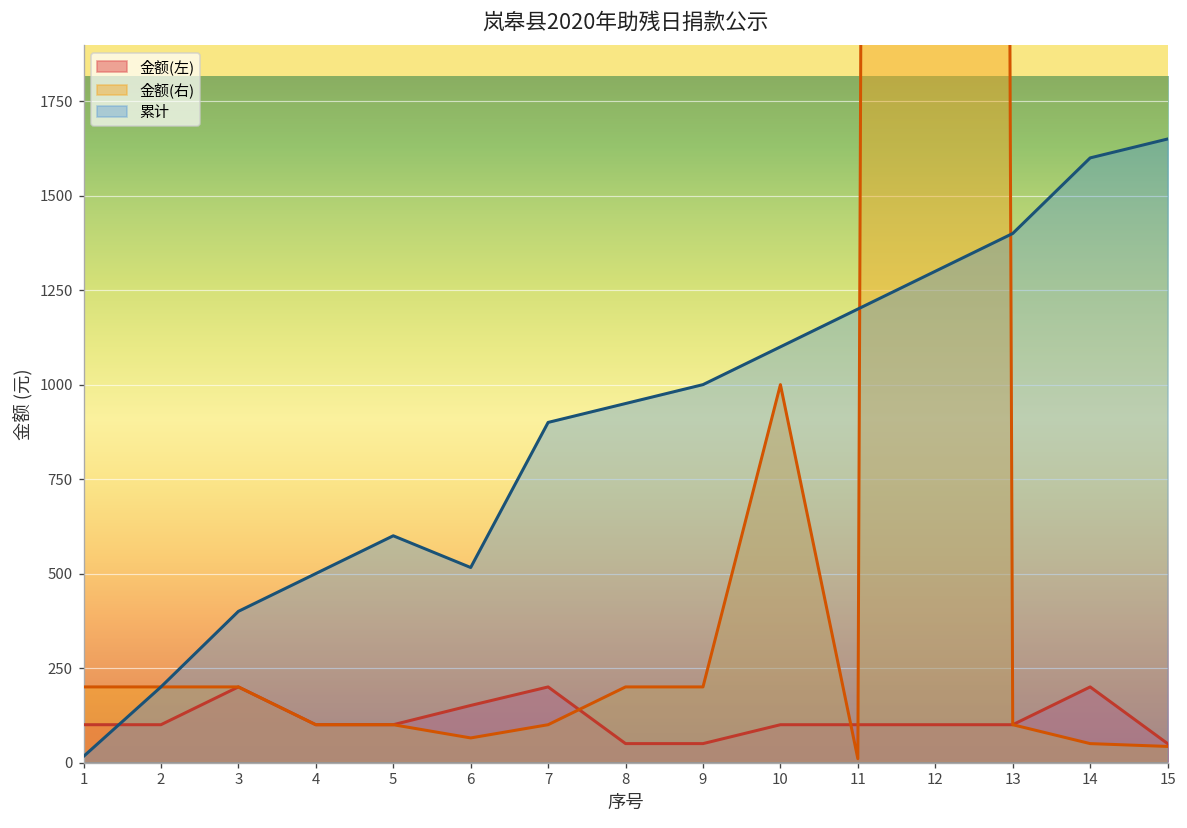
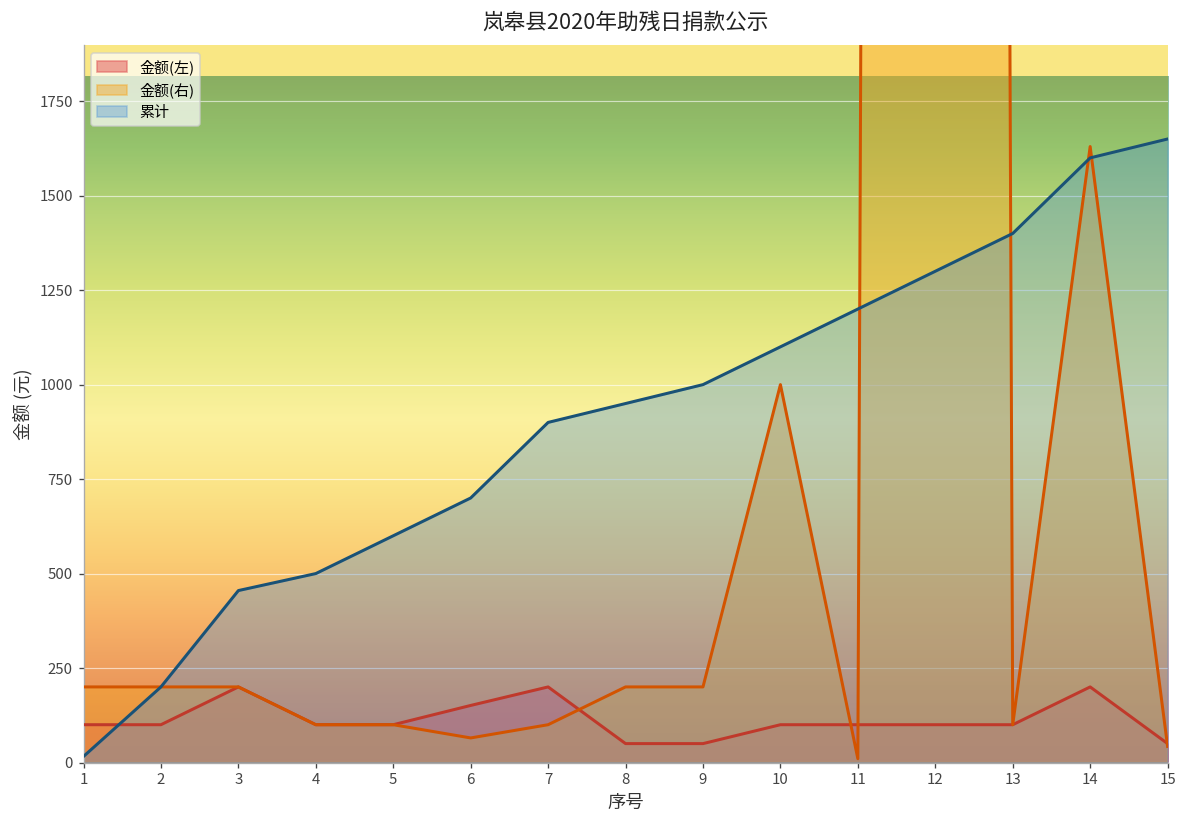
  {
    "金额(左)": {
      "1": 100,
      "2": 100,
      "6": 150,
      "7": 200,
      "8": 50,
      "9": 50,
      "10": 100,
      "11": 100,
      "12": 100,
      "14": 200
    },
    "金额(右)": {
      "1": 200,
      "6": 70,
      "7": 100,
      "8": 200,
      "9": 200,
      "10": 1000,
      "11": 10,
-     "14": 50
+     "14": 1630
    },
    "累计": {
      "1": 20,
-     "3": 400,
+     "3": 460,
      "4": 500,
      "5": 600,
-     "6": 520,
+     "6": 700,
      "7": 900,
      "8": 950,
      "9": 1000,
      "10": 1100,
      "11": 1200,
      "12": 1300,
      "13": 1400,
      "14": 1600,
      "15": 1650
    }
  }
